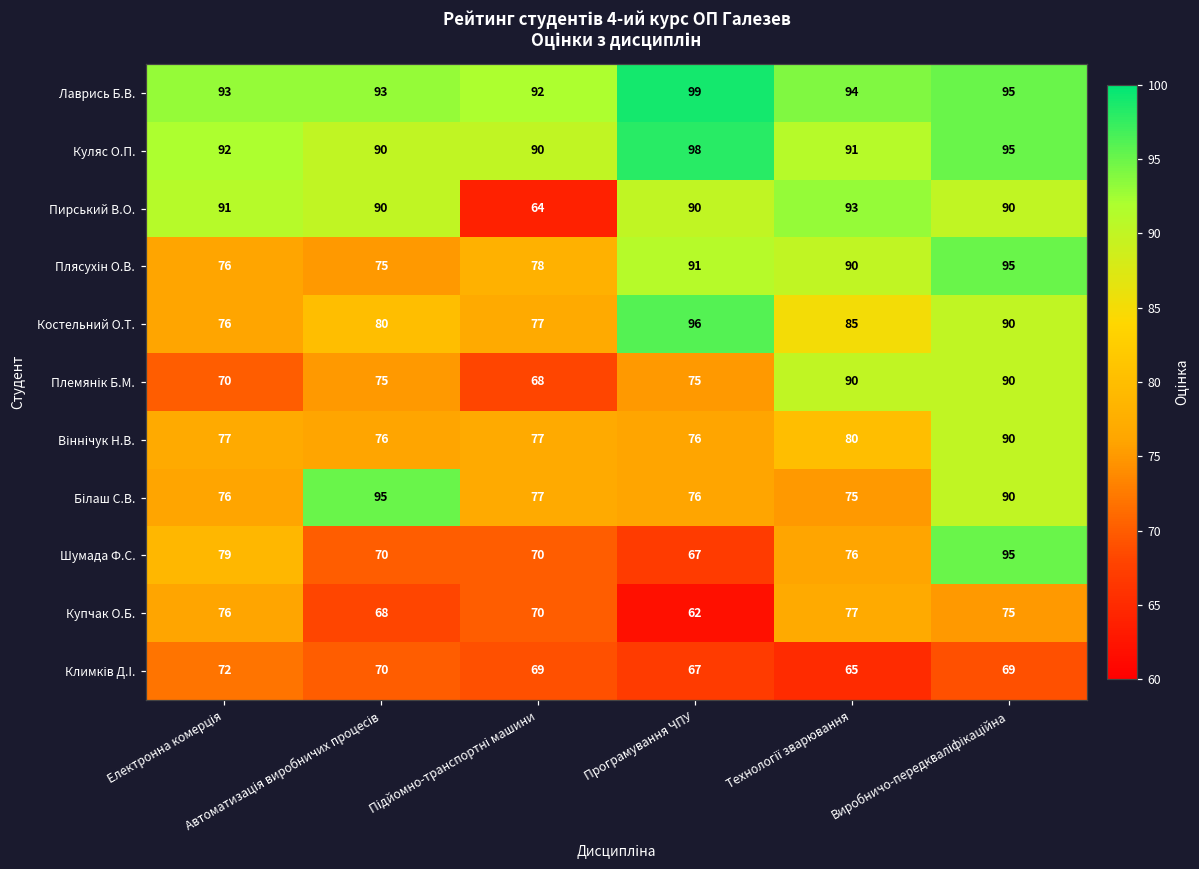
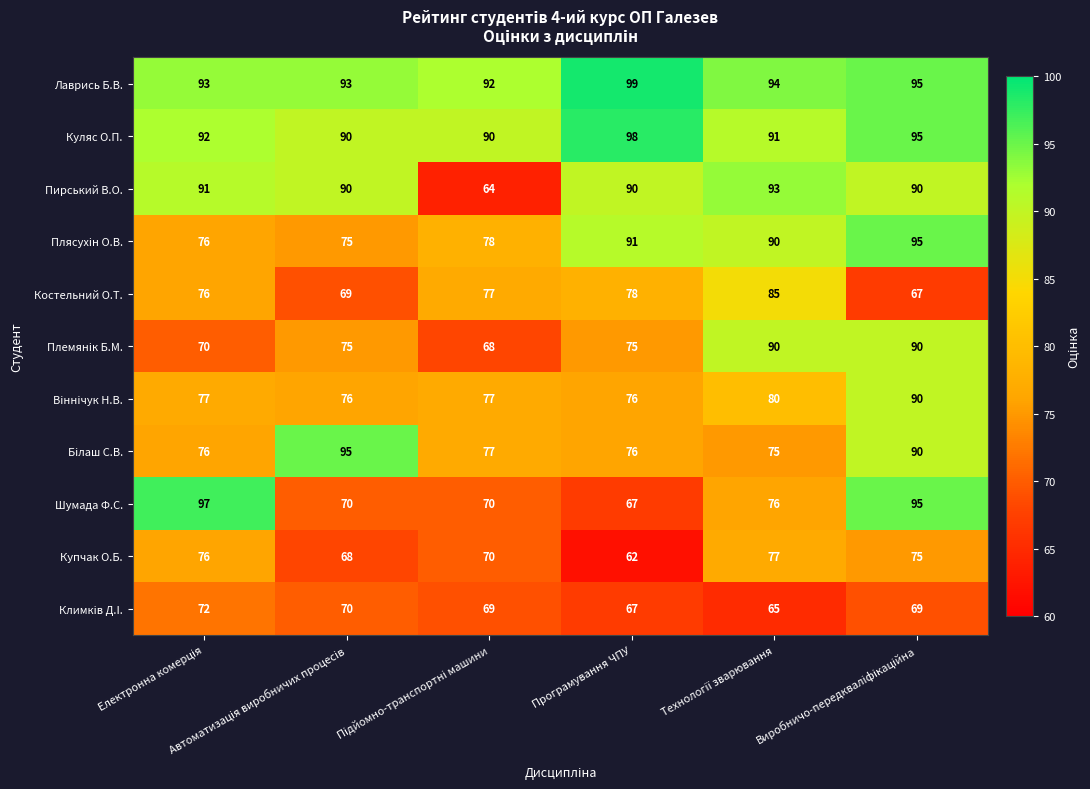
  {
    "Лаврись Б.В.": {
      "Електронна комерція": 93,
      "Автоматизація виробничих процесів": 93,
      "Підйомно-транспортні машини": 92,
      "Програмування ЧПУ": 99,
      "Технології зварювання": 94,
      "Виробничо-передкваліфікаційна": 95
    },
    "Куляс О.П.": {
      "Електронна комерція": 92,
      "Автоматизація виробничих процесів": 90,
      "Підйомно-транспортні машини": 90,
      "Програмування ЧПУ": 98,
      "Технології зварювання": 91,
      "Виробничо-передкваліфікаційна": 95
    },
    "Пирський В.О.": {
      "Електронна комерція": 91,
      "Автоматизація виробничих процесів": 90,
      "Підйомно-транспортні машини": 64,
      "Програмування ЧПУ": 90,
      "Технології зварювання": 93,
      "Виробничо-передкваліфікаційна": 90
    },
    "Плясухін О.В.": {
      "Електронна комерція": 76,
      "Автоматизація виробничих процесів": 75,
      "Підйомно-транспортні машини": 78,
      "Програмування ЧПУ": 91,
      "Технології зварювання": 90,
      "Виробничо-передкваліфікаційна": 95
    },
    "Костельний О.Т.": {
      "Електронна комерція": 76,
-     "Автоматизація виробничих процесів": 80,
+     "Автоматизація виробничих процесів": 69,
      "Підйомно-транспортні машини": 77,
-     "Програмування ЧПУ": 96,
+     "Програмування ЧПУ": 78,
      "Технології зварювання": 85,
-     "Виробничо-передкваліфікаційна": 90
+     "Виробничо-передкваліфікаційна": 67
    },
    "Племянік Б.М.": {
      "Електронна комерція": 70,
      "Автоматизація виробничих процесів": 75,
      "Підйомно-транспортні машини": 68,
      "Програмування ЧПУ": 75,
      "Технології зварювання": 90,
      "Виробничо-передкваліфікаційна": 90
    },
    "Віннічук Н.В.": {
      "Електронна комерція": 77,
      "Автоматизація виробничих процесів": 76,
      "Підйомно-транспортні машини": 77,
      "Програмування ЧПУ": 76,
      "Технології зварювання": 80,
      "Виробничо-передкваліфікаційна": 90
    },
    "Білаш С.В.": {
      "Електронна комерція": 76,
      "Автоматизація виробничих процесів": 95,
      "Підйомно-транспортні машини": 77,
      "Програмування ЧПУ": 76,
      "Технології зварювання": 75,
      "Виробничо-передкваліфікаційна": 90
    },
    "Шумада Ф.С.": {
-     "Електронна комерція": 79,
+     "Електронна комерція": 97,
      "Автоматизація виробничих процесів": 70,
      "Підйомно-транспортні машини": 70,
      "Програмування ЧПУ": 67,
      "Технології зварювання": 76,
      "Виробничо-передкваліфікаційна": 95
    },
    "Купчак О.Б.": {
      "Електронна комерція": 76,
      "Автоматизація виробничих процесів": 68,
      "Підйомно-транспортні машини": 70,
      "Програмування ЧПУ": 62,
      "Технології зварювання": 77,
      "Виробничо-передкваліфікаційна": 75
    },
    "Климків Д.І.": {
      "Електронна комерція": 72,
      "Автоматизація виробничих процесів": 70,
      "Підйомно-транспортні машини": 69,
      "Програмування ЧПУ": 67,
      "Технології зварювання": 65,
      "Виробничо-передкваліфікаційна": 69
    }
  }
